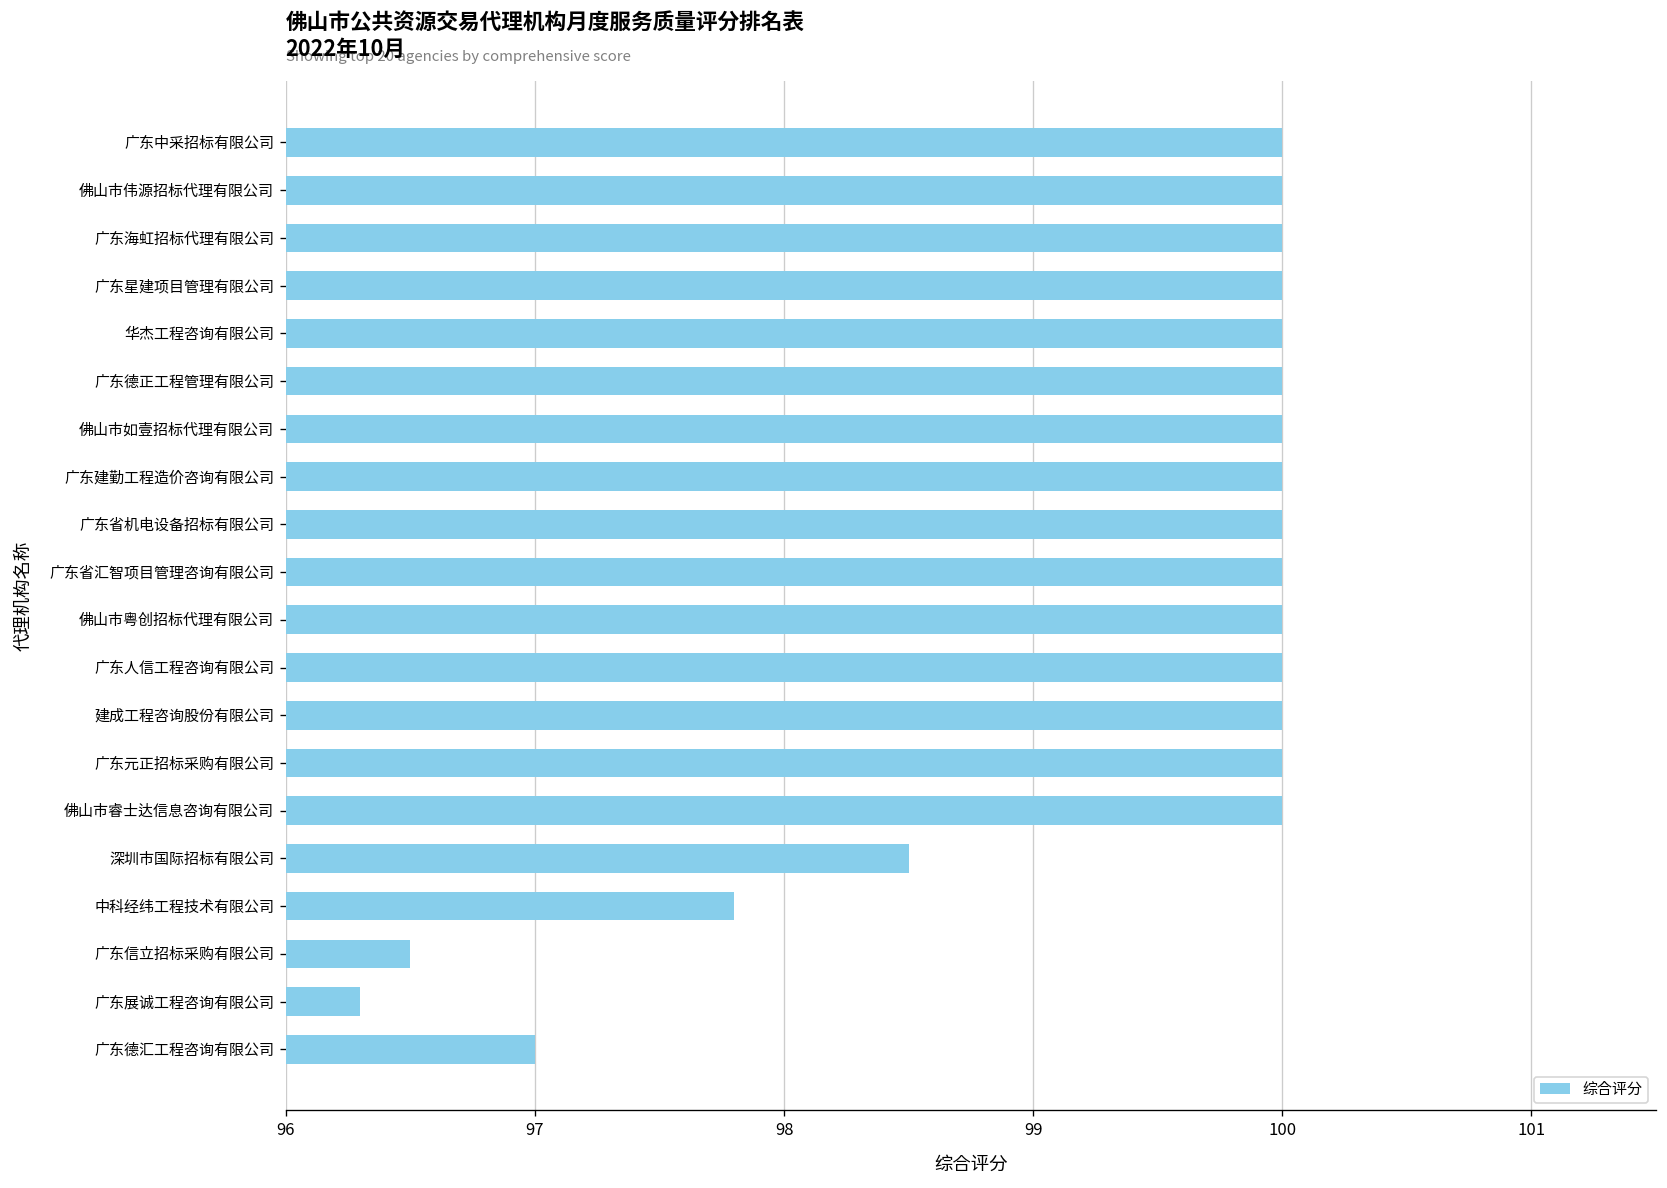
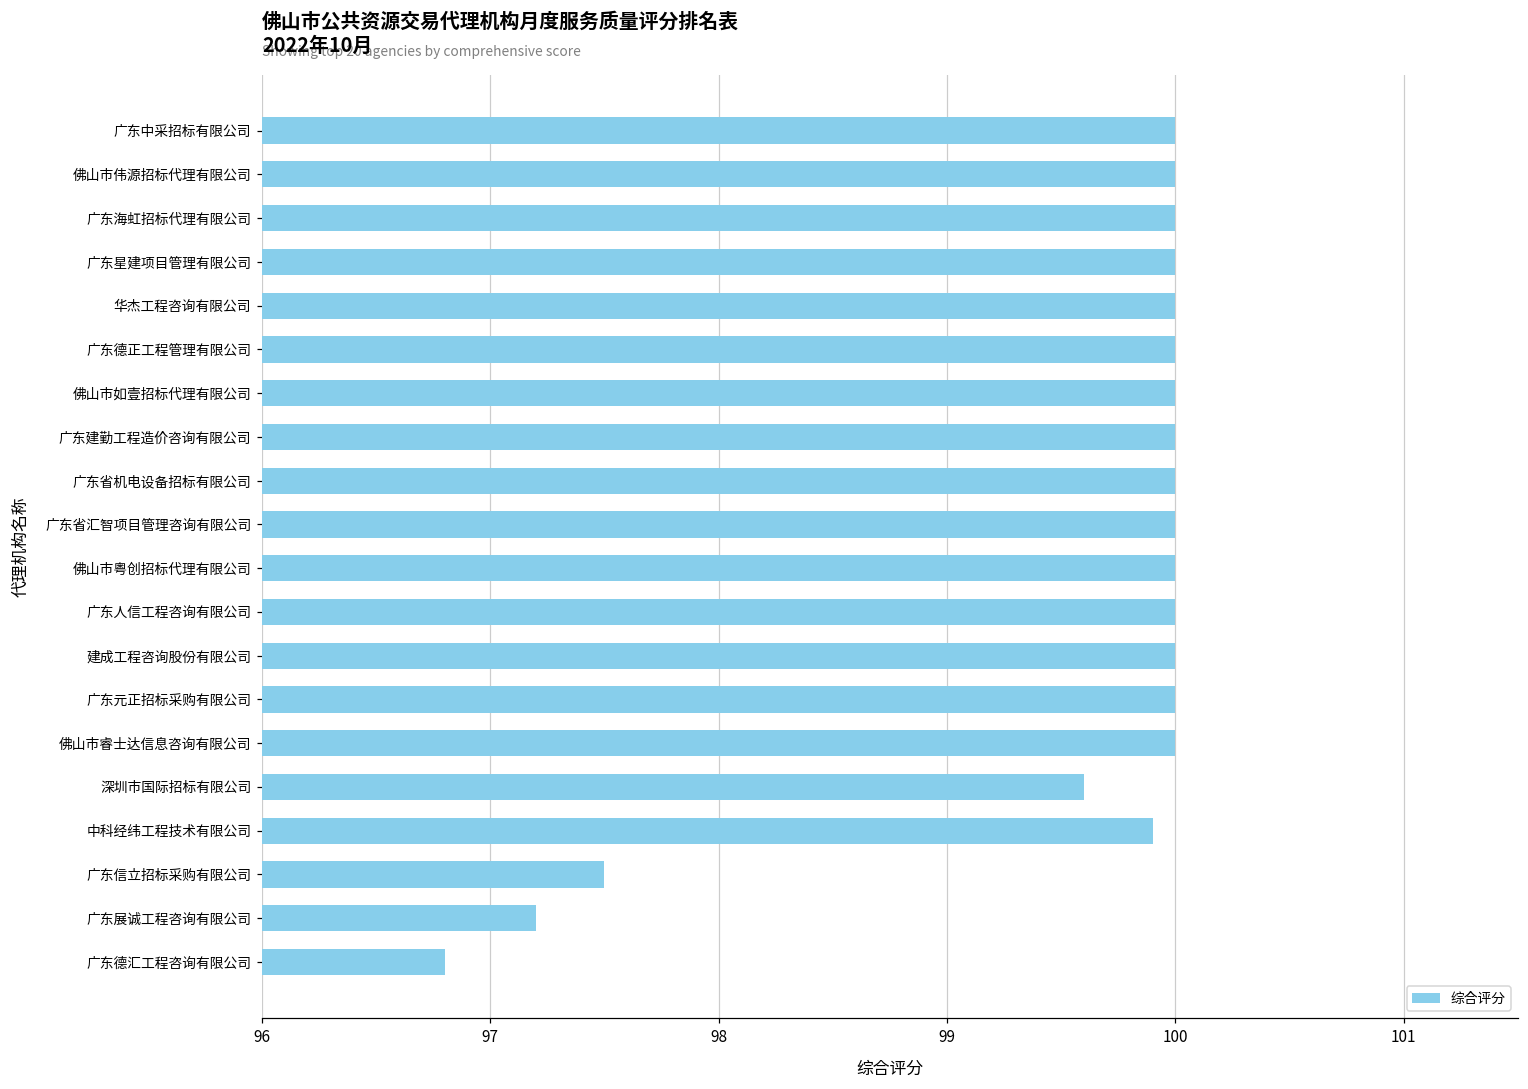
  {
    "广东中采招标有限公司": 100.0,
    "佛山市伟源招标代理有限公司": 100.0,
    "广东海虹招标代理有限公司": 100.0,
    "广东星建项目管理有限公司": 100.0,
    "华杰工程咨询有限公司": 100.0,
    "广东德正工程管理有限公司": 100.0,
    "佛山市如壹招标代理有限公司": 100.0,
    "广东建勤工程造价咨询有限公司": 100.0,
    "广东省机电设备招标有限公司": 100.0,
    "广东省汇智项目管理咨询有限公司": 100.0,
    "佛山市粤创招标代理有限公司": 100.0,
    "广东人信工程咨询有限公司": 100.0,
    "建成工程咨询股份有限公司": 100.0,
    "广东元正招标采购有限公司": 100.0,
    "佛山市睿士达信息咨询有限公司": 100.0,
-   "深圳市国际招标有限公司": 98.5,
-   "中科经纬工程技术有限公司": 97.8,
-   "广东信立招标采购有限公司": 96.5,
-   "广东展诚工程咨询有限公司": 96.3,
-   "广东德汇工程咨询有限公司": 97.0
+   "深圳市国际招标有限公司": 99.6,
+   "中科经纬工程技术有限公司": 99.9,
+   "广东信立招标采购有限公司": 97.5,
+   "广东展诚工程咨询有限公司": 97.2,
+   "广东德汇工程咨询有限公司": 96.8
  }
